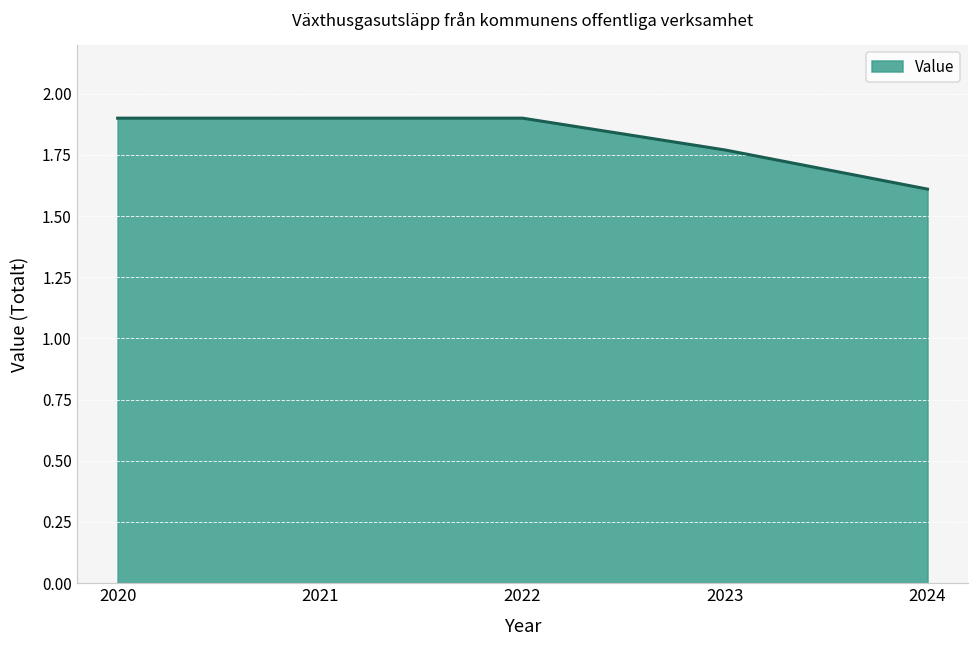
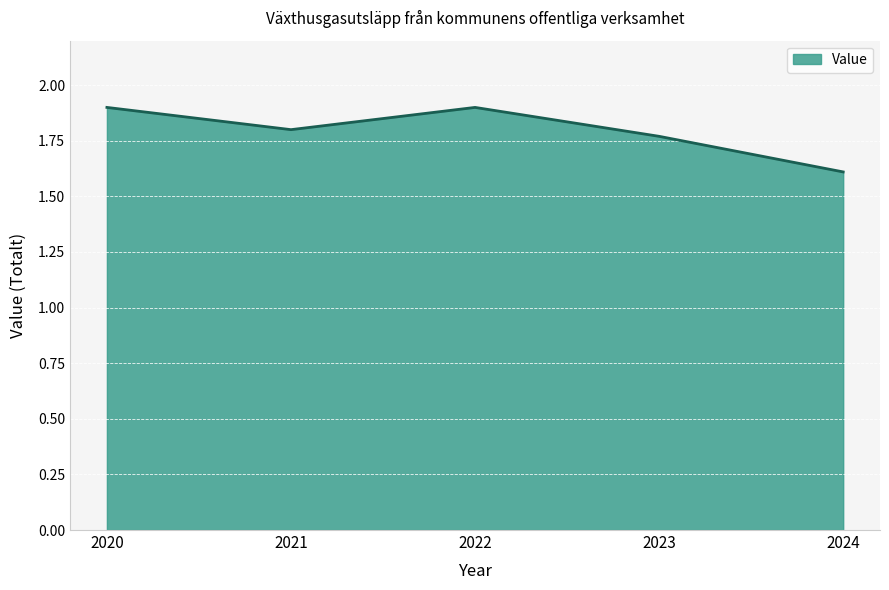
  {
    "2020": 1.9,
-   "2021": 1.9,
+   "2021": 1.8,
    "2022": 1.9,
    "2023": 1.77,
    "2024": 1.6
  }
